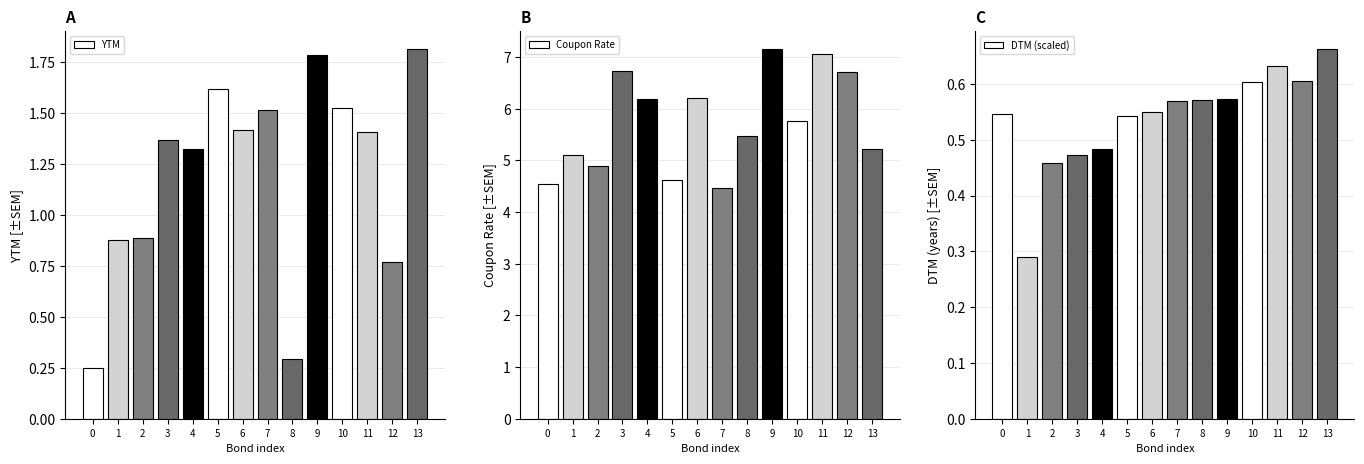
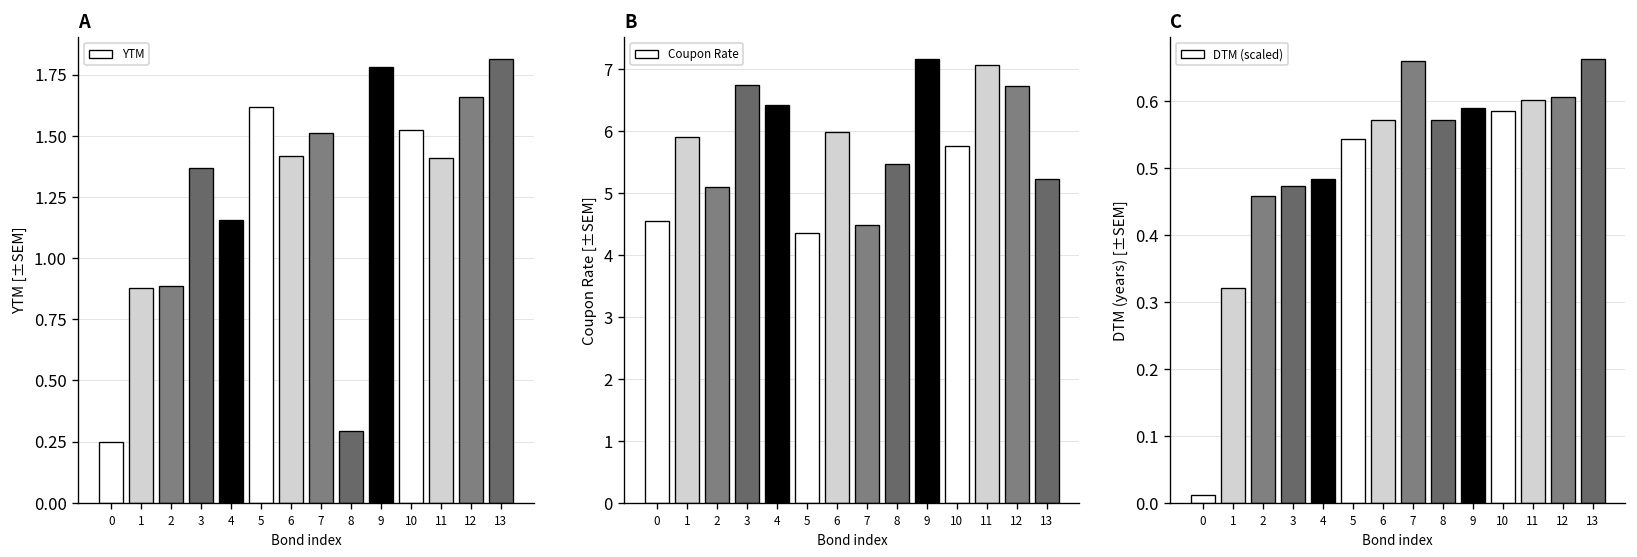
  {
    "A": {
      "0": 0.25,
      "1": 0.88,
      "2": 0.89,
      "3": 1.37,
-     "4": 1.32,
+     "4": 1.16,
      "5": 1.62,
      "6": 1.42,
      "7": 1.51,
      "8": 0.29,
      "9": 1.78,
      "10": 1.52,
      "11": 1.41,
-     "12": 0.77,
+     "12": 1.66,
      "13": 1.81
    },
    "B": {
      "0": 4.5,
-     "1": 5.1,
-     "2": 4.9,
+     "1": 5.9,
+     "2": 5.1,
      "3": 6.7,
-     "4": 6.2,
-     "5": 4.6,
-     "6": 6.2,
+     "4": 6.4,
+     "5": 4.3,
+     "6": 6.0,
      "7": 4.5,
      "8": 5.5,
      "9": 7.2,
      "10": 5.8,
      "11": 7.1,
      "12": 6.7,
      "13": 5.2
    },
    "C": {
-     "0": 0.55,
-     "1": 0.29,
+     "0": 0.01,
+     "1": 0.32,
      "2": 0.46,
      "3": 0.47,
      "4": 0.48,
      "5": 0.54,
-     "6": 0.55,
-     "7": 0.57,
+     "6": 0.57,
+     "7": 0.66,
      "8": 0.57,
-     "9": 0.57,
-     "10": 0.60,
-     "11": 0.63,
+     "9": 0.59,
+     "10": 0.59,
+     "11": 0.60,
      "12": 0.61,
      "13": 0.66
    }
  }
